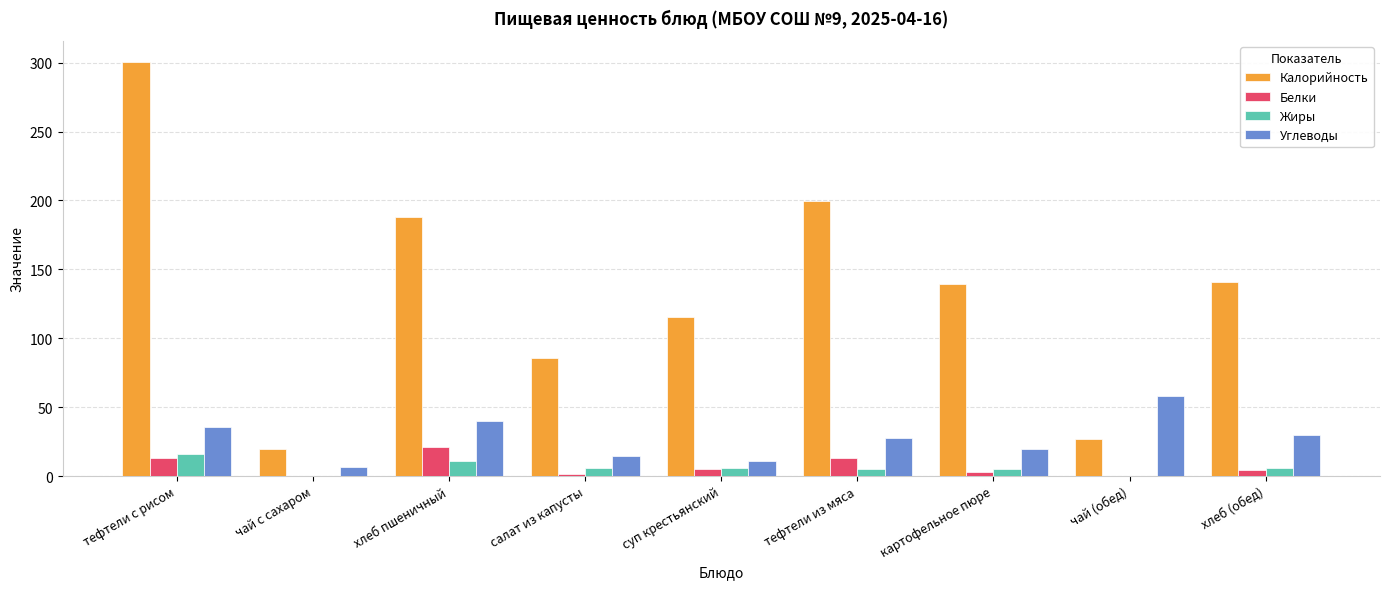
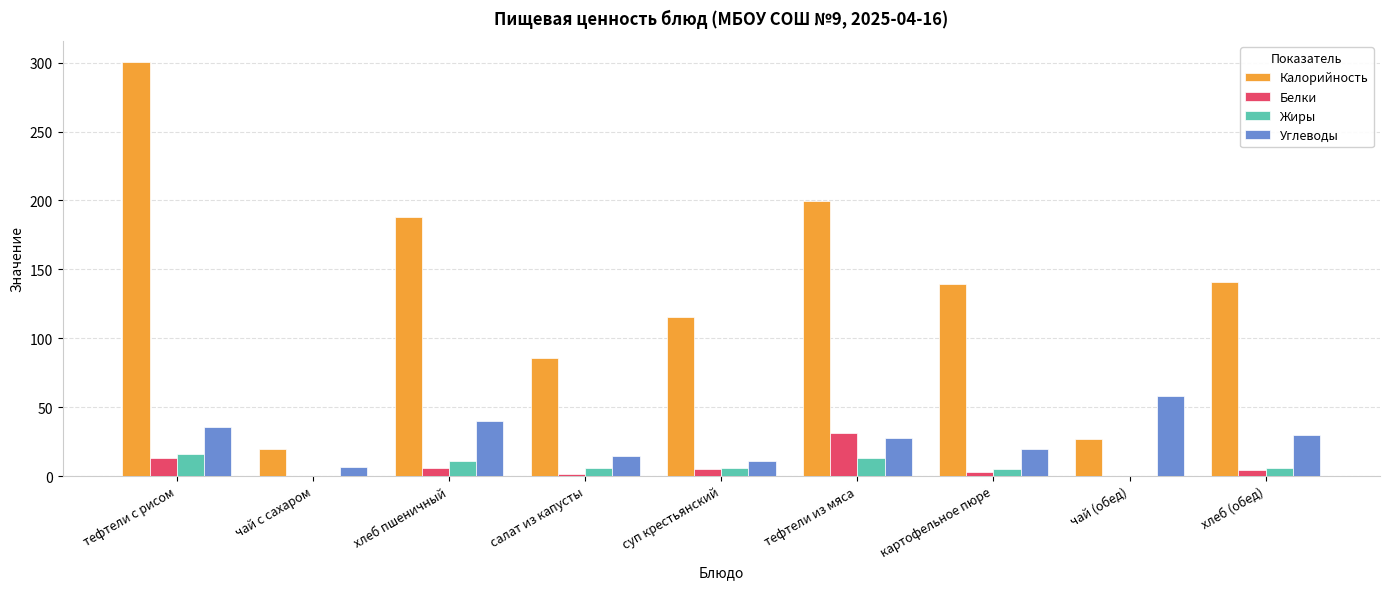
  {
    "Калорийность": {
      "тефтели с рисом": 301,
      "чай с сахаром": 20,
      "хлеб пшеничный": 188,
      "салат из капусты": 86,
      "суп крестьянский": 116,
      "тефтели из мяса": 199,
      "картофельное пюре": 139,
      "чай (обед)": 27,
      "хлеб (обед)": 141
    },
    "Белки": {
      "тефтели с рисом": 13,
-     "хлеб пшеничный": 21,
+     "хлеб пшеничный": 6,
      "суп крестьянский": 5,
-     "тефтели из мяса": 13,
+     "тефтели из мяса": 31,
      "картофельное пюре": 3,
      "хлеб (обед)": 5
    },
    "Жиры": {
      "тефтели с рисом": 16,
      "чай с сахаром": 0,
      "хлеб пшеничный": 11,
      "салат из капусты": 6,
      "суп крестьянский": 6,
-     "тефтели из мяса": 5,
+     "тефтели из мяса": 13,
      "картофельное пюре": 5,
      "чай (обед)": 0,
      "хлеб (обед)": 6
    },
    "Углеводы": {
      "тефтели с рисом": 36,
      "чай с сахаром": 6,
      "хлеб пшеничный": 40,
      "салат из капусты": 15,
      "суп крестьянский": 11,
      "тефтели из мяса": 27,
      "картофельное пюре": 20,
      "чай (обед)": 58,
      "хлеб (обед)": 30
    }
  }
